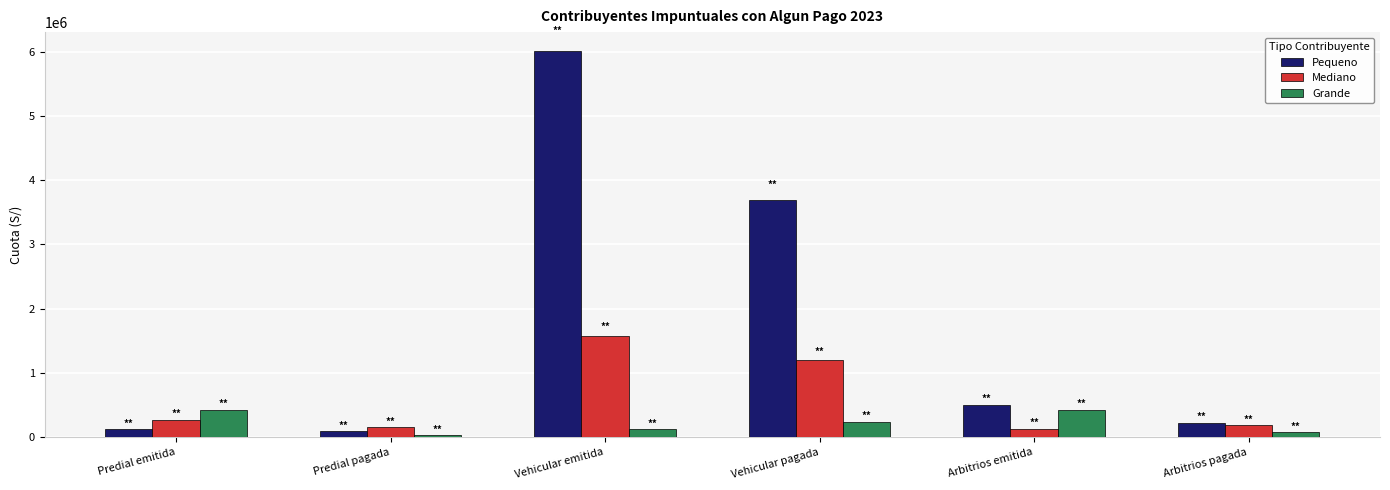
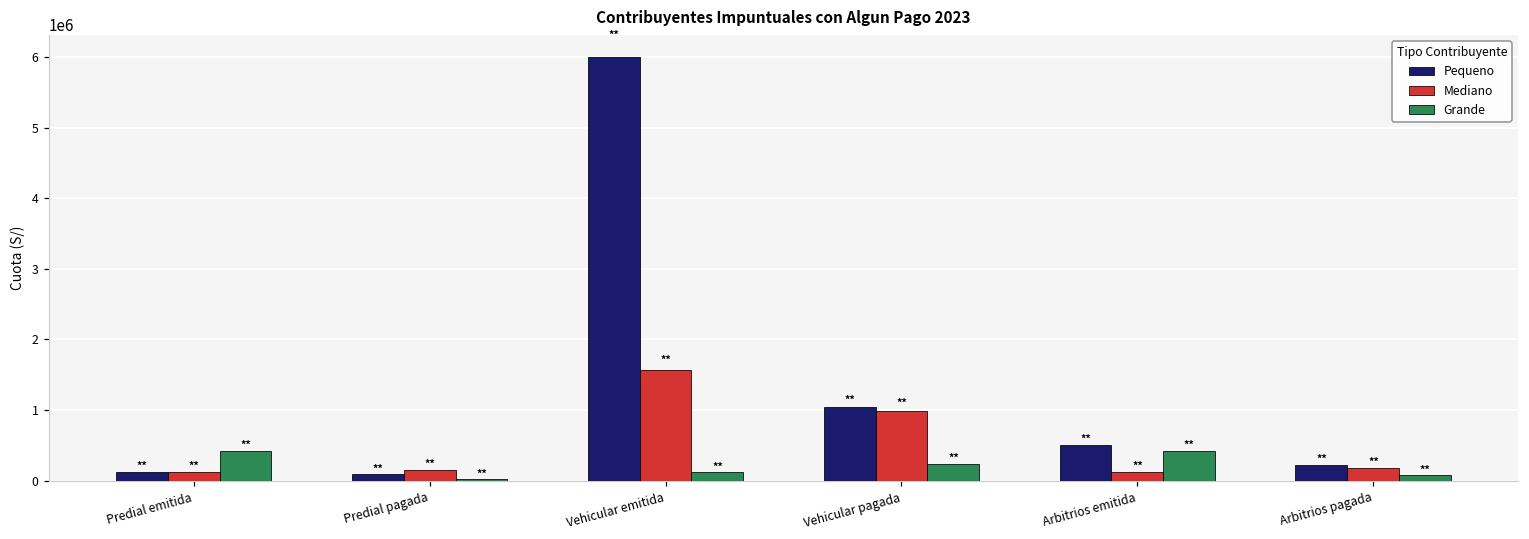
  {
    "Pequeno": {
      "Predial emitida": 100000,
      "Predial pagada": 100000,
      "Vehicular emitida": 6000000,
-     "Vehicular pagada": 3700000,
+     "Vehicular pagada": 1000000,
      "Arbitrios emitida": 500000,
      "Arbitrios pagada": 200000
    },
    "Mediano": {
-     "Predial emitida": 300000,
+     "Predial emitida": 100000,
      "Predial pagada": 200000,
      "Vehicular emitida": 1600000,
-     "Vehicular pagada": 1200000,
+     "Vehicular pagada": 1000000,
      "Arbitrios emitida": 100000,
      "Arbitrios pagada": 200000
    },
    "Grande": {
      "Predial emitida": 400000,
      "Vehicular emitida": 100000,
      "Vehicular pagada": 200000,
      "Arbitrios emitida": 400000,
      "Arbitrios pagada": 100000
    }
  }
